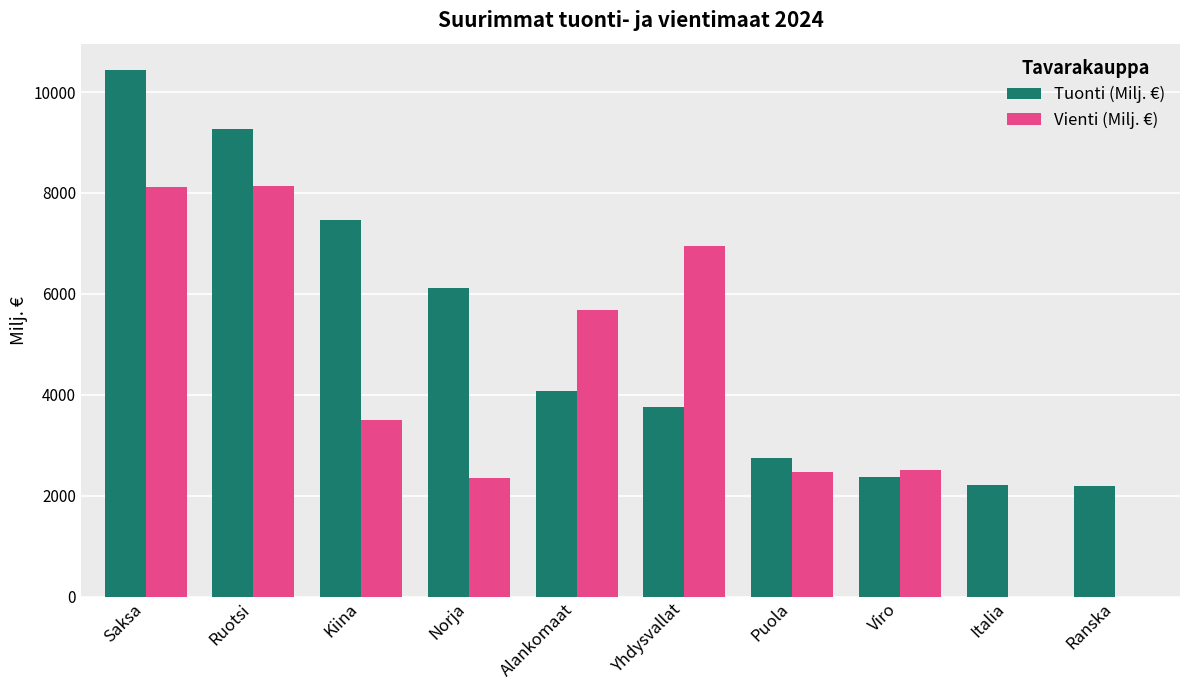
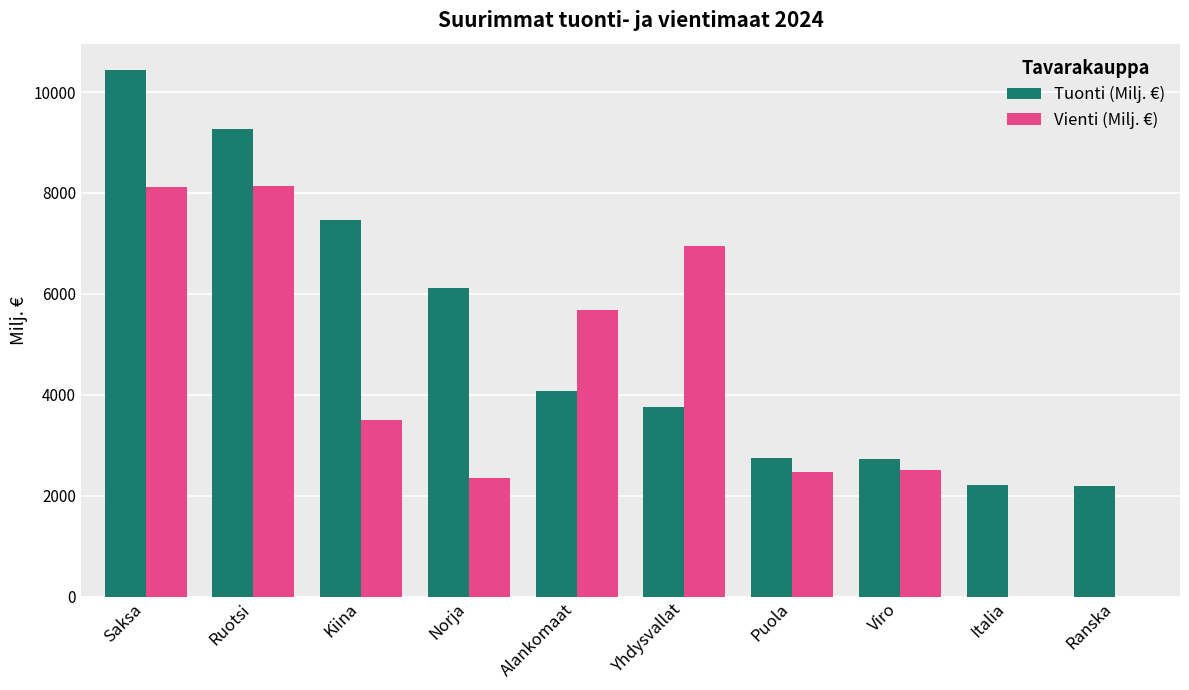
  {
    "Tuonti (Milj. €)": {
      "Saksa": 10400,
      "Ruotsi": 9300,
      "Kiina": 7500,
      "Norja": 6100,
      "Alankomaat": 4100,
      "Yhdysvallat": 3800,
      "Puola": 2700,
-     "Viro": 2400,
+     "Viro": 2700,
      "Italia": 2200,
      "Ranska": 2200
    },
    "Vienti (Milj. €)": {
      "Saksa": 8100,
      "Ruotsi": 8100,
      "Kiina": 3500,
      "Norja": 2400,
      "Alankomaat": 5700,
      "Yhdysvallat": 7000,
      "Puola": 2500,
      "Viro": 2500,
      "Italia": 0,
      "Ranska": 0
    }
  }
